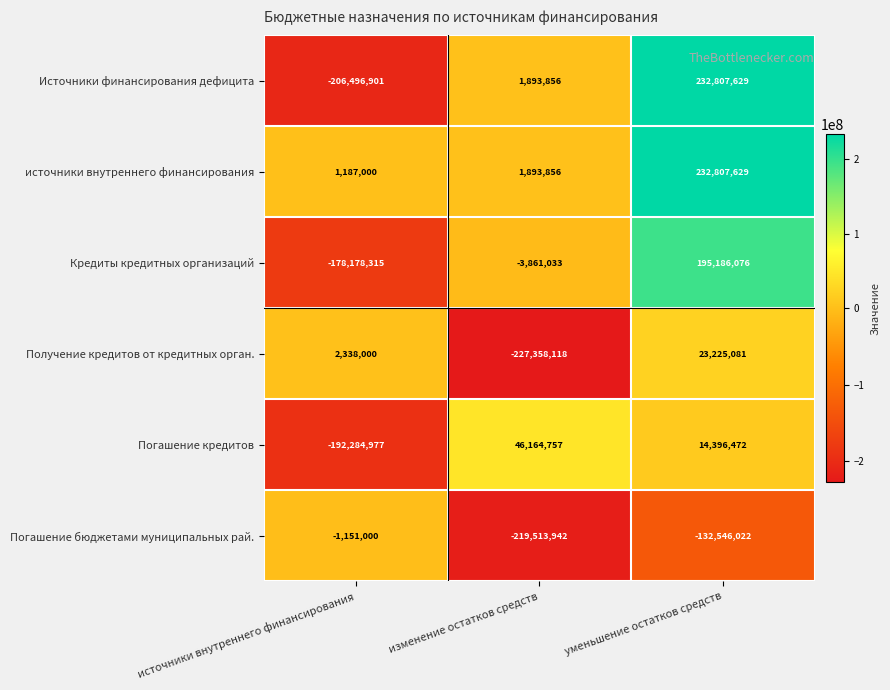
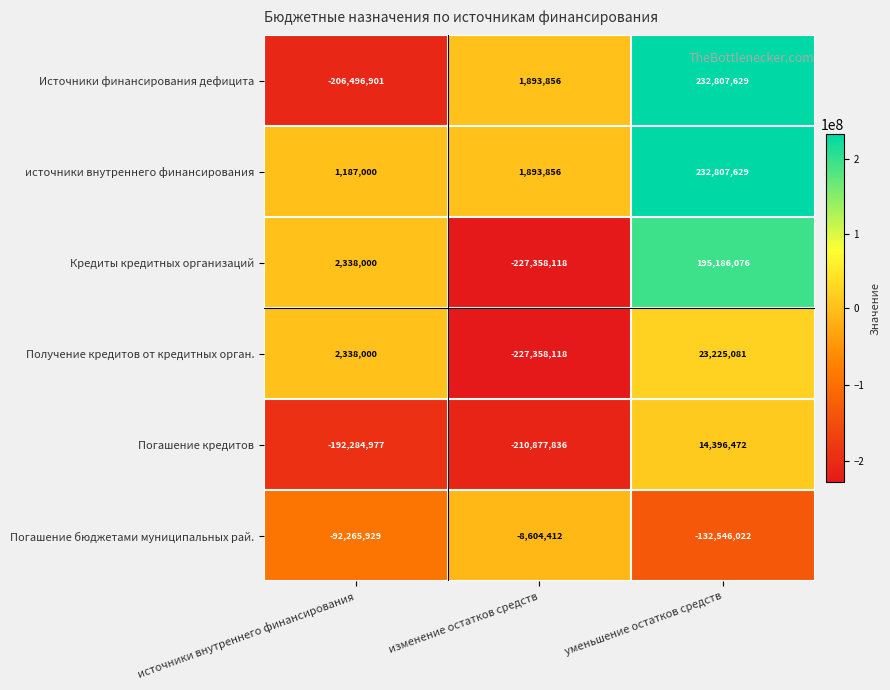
  {
    "Источники финансирования дефицита": {
      "источники внутреннего финансирования": "-206,496,901",
      "изменение остатков средств": "1,893,856"
    },
    "источники внутреннего финансирования": {
      "источники внутреннего финансирования": "1,187,000",
      "изменение остатков средств": "1,893,856",
      "уменьшение остатков средств": "232,807,629"
    },
    "Кредиты кредитных организаций": {
-     "источники внутреннего финансирования": "-178,178,315",
-     "изменение остатков средств": "-3,861,033",
+     "источники внутреннего финансирования": "2,338,000",
+     "изменение остатков средств": "-227,358,118",
      "уменьшение остатков средств": "195,186,076"
    },
    "Получение кредитов от кредитных орган.": {
      "источники внутреннего финансирования": "2,338,000",
      "изменение остатков средств": "-227,358,118",
      "уменьшение остатков средств": "23,225,081"
    },
    "Погашение кредитов": {
      "источники внутреннего финансирования": "-192,284,977",
-     "изменение остатков средств": "46,164,757",
+     "изменение остатков средств": "-210,877,836",
      "уменьшение остатков средств": "14,396,472"
    },
    "Погашение бюджетами муниципальных рай.": {
-     "источники внутреннего финансирования": "-1,151,000",
-     "изменение остатков средств": "-219,513,942",
+     "источники внутреннего финансирования": "-92,265,929",
+     "изменение остатков средств": "-8,604,412",
      "уменьшение остатков средств": "-132,546,022"
    }
  }
